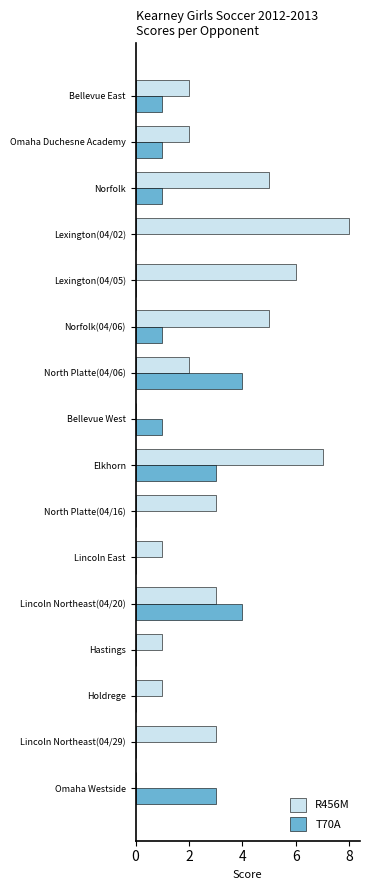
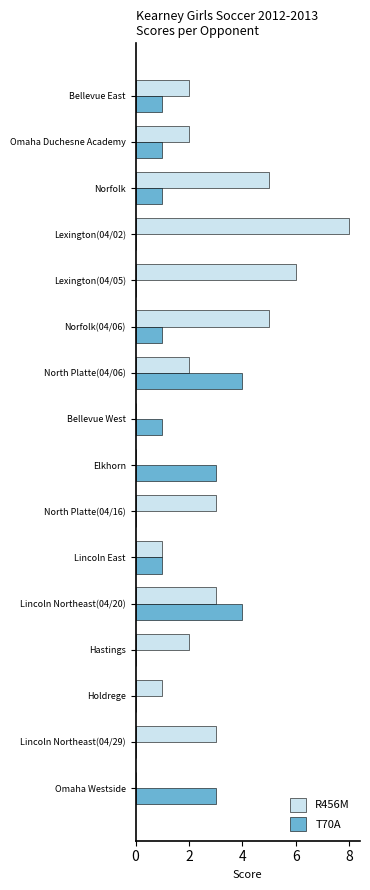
  {
    "R456M": {
      "Bellevue East": 2,
      "Omaha Duchesne Academy": 2,
      "Norfolk": 5,
      "Lexington(04/02)": 8,
      "Lexington(04/05)": 6,
      "Norfolk(04/06)": 5,
      "North Platte(04/06)": 2,
      "Bellevue West": 0,
-     "Elkhorn": 7,
+     "Elkhorn": 0,
      "North Platte(04/16)": 3,
      "Lincoln East": 1,
      "Lincoln Northeast(04/20)": 3,
-     "Hastings": 1,
+     "Hastings": 2,
      "Holdrege": 1,
      "Lincoln Northeast(04/29)": 3,
      "Omaha Westside": 0
    },
    "T70A": {
      "Bellevue East": 1,
      "Omaha Duchesne Academy": 1,
      "Norfolk": 1,
      "Lexington(04/02)": 0,
      "Lexington(04/05)": 0,
      "Norfolk(04/06)": 1,
      "North Platte(04/06)": 4,
      "Bellevue West": 1,
      "Elkhorn": 3,
      "North Platte(04/16)": 0,
-     "Lincoln East": 0,
+     "Lincoln East": 1,
      "Lincoln Northeast(04/20)": 4,
      "Hastings": 0,
      "Holdrege": 0,
      "Lincoln Northeast(04/29)": 0,
      "Omaha Westside": 3
    }
  }
